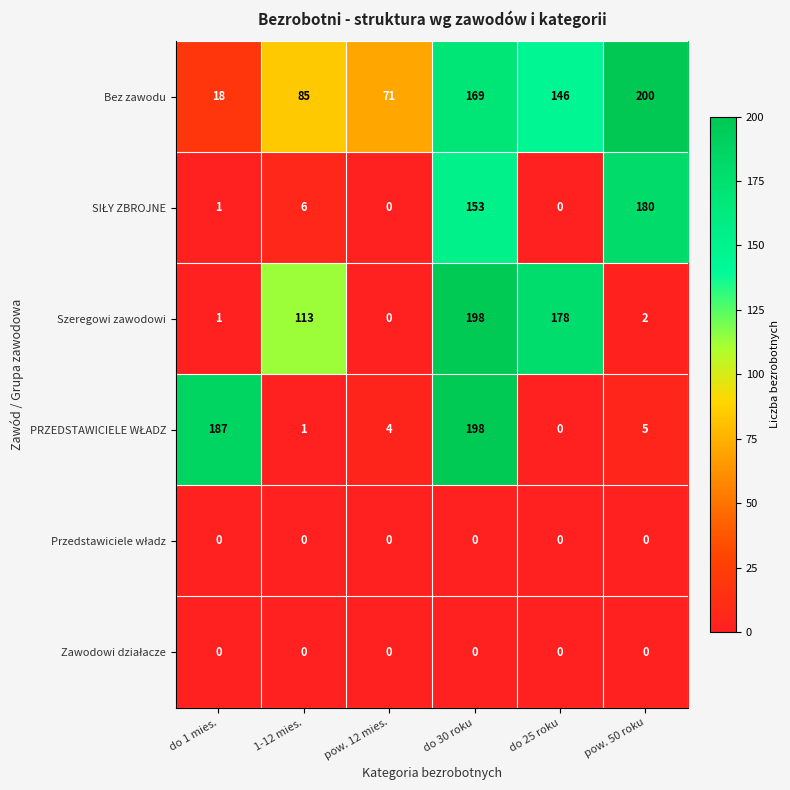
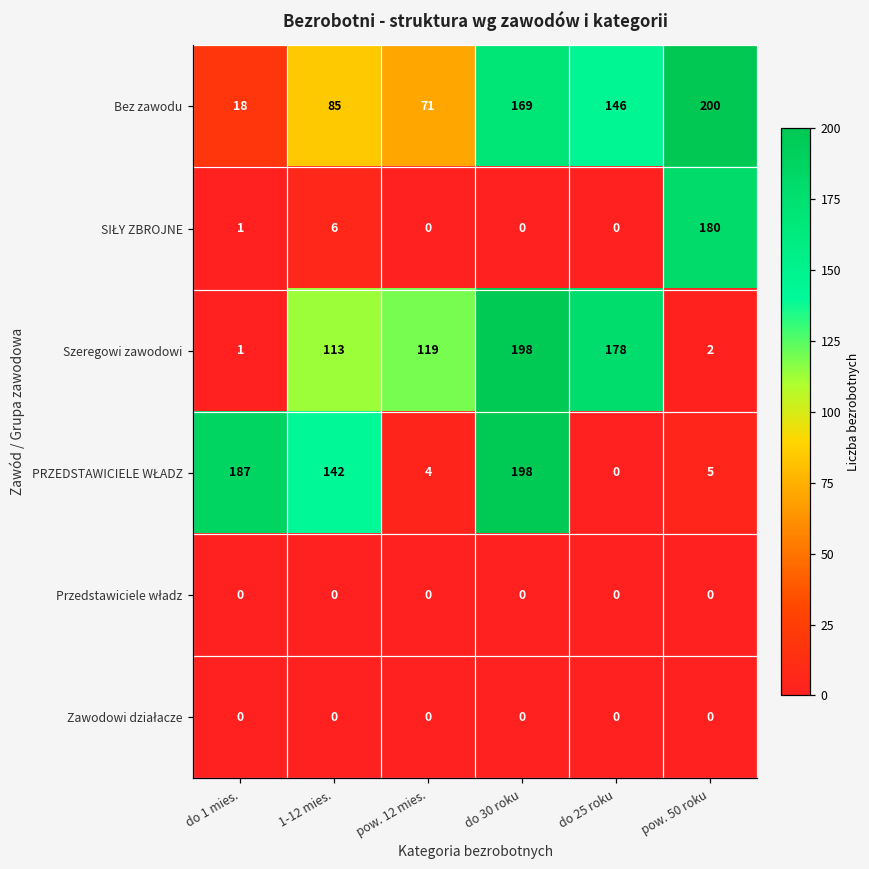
  {
    "Bez zawodu": {
      "do 1 mies.": 18,
      "1-12 mies.": 85,
      "pow. 12 mies.": 71,
      "do 30 roku": 169,
      "do 25 roku": 146,
      "pow. 50 roku": 200
    },
    "SIŁY ZBROJNE": {
      "do 1 mies.": 1,
      "1-12 mies.": 6,
      "pow. 12 mies.": 0,
-     "do 30 roku": 153,
+     "do 30 roku": 0,
      "do 25 roku": 0,
      "pow. 50 roku": 180
    },
    "Szeregowi zawodowi": {
      "do 1 mies.": 1,
      "1-12 mies.": 113,
-     "pow. 12 mies.": 0,
+     "pow. 12 mies.": 119,
      "do 30 roku": 198,
      "do 25 roku": 178,
      "pow. 50 roku": 2
    },
    "PRZEDSTAWICIELE WŁADZ": {
      "do 1 mies.": 187,
-     "1-12 mies.": 1,
+     "1-12 mies.": 142,
      "pow. 12 mies.": 4,
      "do 30 roku": 198,
      "do 25 roku": 0,
      "pow. 50 roku": 5
    },
    "Przedstawiciele władz": {
      "do 1 mies.": 0,
      "1-12 mies.": 0,
      "pow. 12 mies.": 0,
      "do 30 roku": 0,
      "do 25 roku": 0,
      "pow. 50 roku": 0
    },
    "Zawodowi działacze": {
      "do 1 mies.": 0,
      "1-12 mies.": 0,
      "pow. 12 mies.": 0,
      "do 30 roku": 0,
      "do 25 roku": 0,
      "pow. 50 roku": 0
    }
  }
